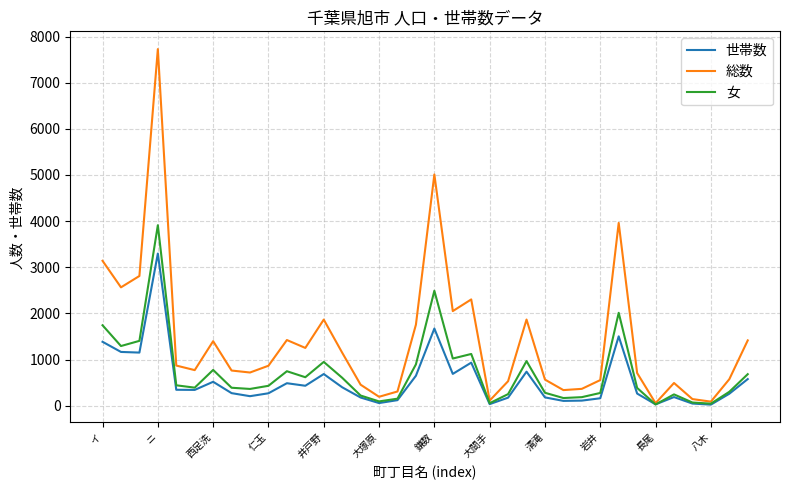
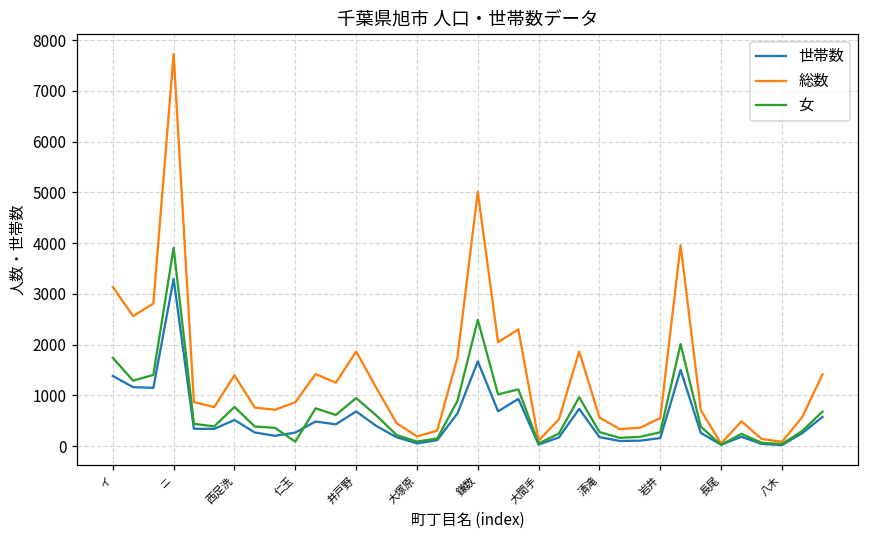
  {
    "世帯数": {
      "イ": 1400,
      "ニ": 3300,
      "西足洗": 500,
      "仁玉": 300,
      "井戸野": 700,
      "鎌数": 1700,
      "清滝": 200,
      "岩井": 200
    },
    "総数": {
      "イ": 3100,
      "ニ": 7700,
      "西足洗": 1400,
      "仁玉": 900,
      "井戸野": 1900,
      "大塚原": 200,
      "鎌数": 5000,
      "大間手": 100,
      "清滝": 600,
      "岩井": 600
    },
    "女": {
      "イ": 1700,
      "ニ": 3900,
      "西足洗": 800,
-     "仁玉": 400,
+     "仁玉": 100,
      "井戸野": 900,
      "鎌数": 2500,
      "清滝": 300,
      "岩井": 300
    }
  }
